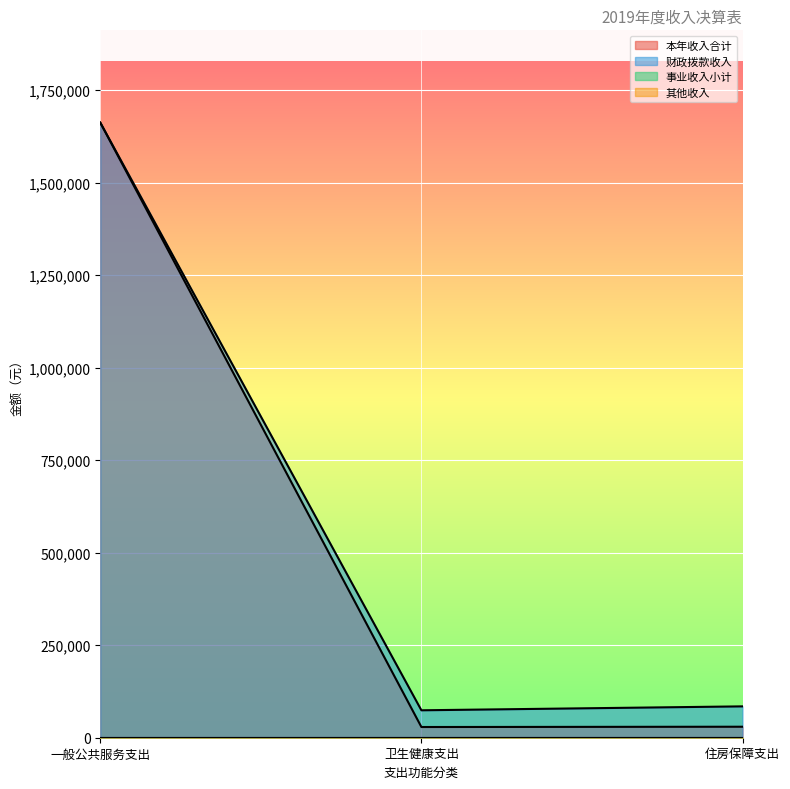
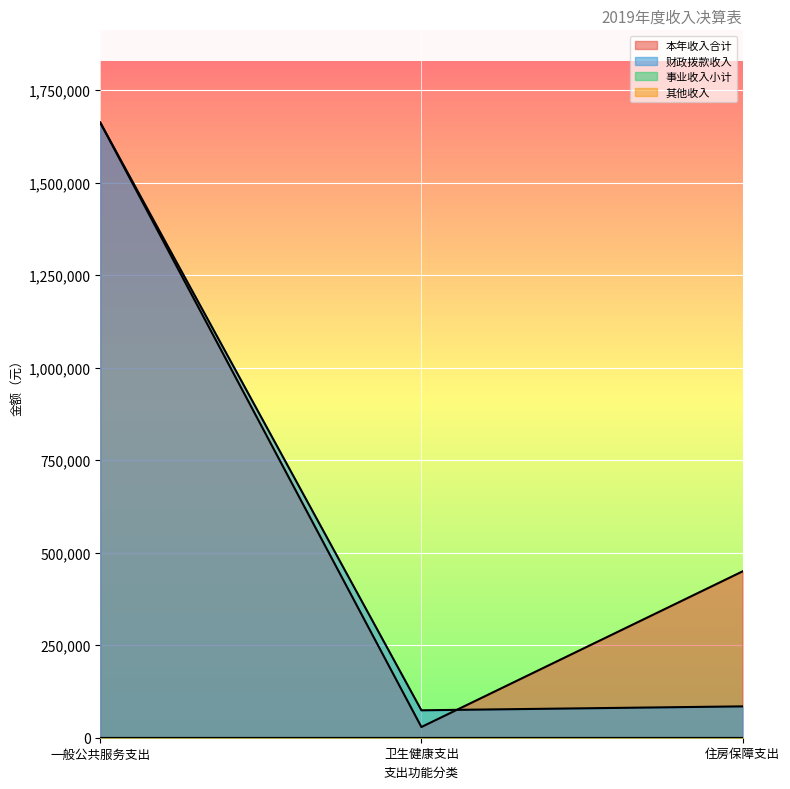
  {
    "本年收入合计": {
      "卫生健康支出": "30,000",
-     "住房保障支出": "30,000"
+     "住房保障支出": "450,000"
    },
    "财政拨款收入": {
      "卫生健康支出": "70,000",
      "住房保障支出": "80,000"
    },
    "其他收入": {
      "一般公共服务支出": "0",
      "卫生健康支出": "0",
      "住房保障支出": "0"
    }
  }
